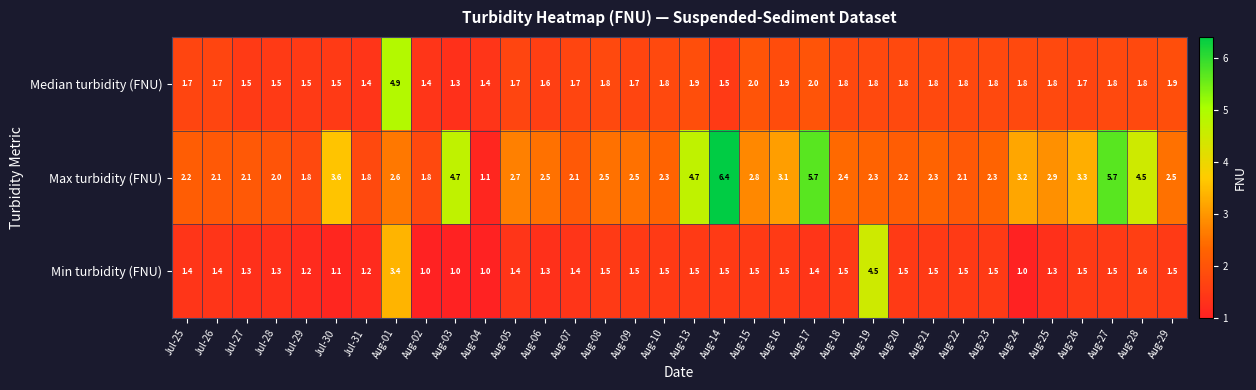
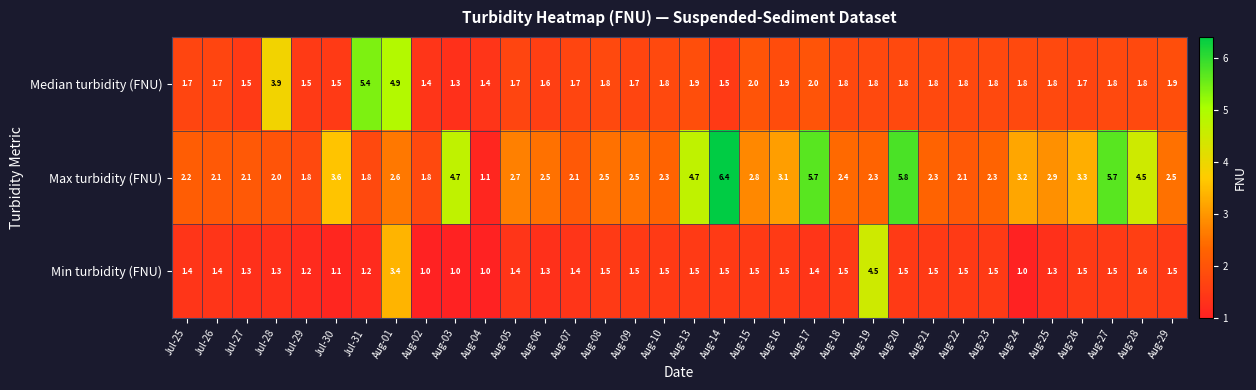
  {
    "Median turbidity (FNU)": {
      "Jul-25": 1.7,
      "Jul-26": 1.7,
      "Jul-27": 1.5,
-     "Jul-28": 1.5,
+     "Jul-28": 3.9,
      "Jul-29": 1.5,
      "Jul-30": 1.5,
-     "Jul-31": 1.4,
+     "Jul-31": 5.4,
      "Aug-01": 4.9,
      "Aug-02": 1.4,
      "Aug-03": 1.3,
      "Aug-04": 1.4,
      "Aug-05": 1.7,
      "Aug-06": 1.6,
      "Aug-07": 1.7,
      "Aug-08": 1.8,
      "Aug-09": 1.7,
      "Aug-10": 1.8,
      "Aug-13": 1.9,
      "Aug-14": 1.5,
      "Aug-15": 2.0,
      "Aug-16": 1.9,
      "Aug-17": 2.0,
      "Aug-18": 1.8,
      "Aug-19": 1.8,
      "Aug-20": 1.8,
      "Aug-21": 1.8,
      "Aug-22": 1.8,
      "Aug-23": 1.8,
      "Aug-24": 1.8,
      "Aug-25": 1.8,
      "Aug-26": 1.7,
      "Aug-27": 1.8,
      "Aug-28": 1.8,
      "Aug-29": 1.9
    },
    "Max turbidity (FNU)": {
      "Jul-25": 2.2,
      "Jul-26": 2.1,
      "Jul-27": 2.1,
      "Jul-28": 2.0,
      "Jul-29": 1.8,
      "Jul-30": 3.6,
      "Jul-31": 1.8,
      "Aug-01": 2.6,
      "Aug-02": 1.8,
      "Aug-03": 4.7,
      "Aug-04": 1.1,
      "Aug-05": 2.7,
      "Aug-06": 2.5,
      "Aug-07": 2.1,
      "Aug-08": 2.5,
      "Aug-09": 2.5,
      "Aug-10": 2.3,
      "Aug-13": 4.7,
      "Aug-14": 6.4,
      "Aug-15": 2.8,
      "Aug-16": 3.1,
      "Aug-17": 5.7,
      "Aug-18": 2.4,
      "Aug-19": 2.3,
-     "Aug-20": 2.2,
+     "Aug-20": 5.8,
      "Aug-21": 2.3,
      "Aug-22": 2.1,
      "Aug-23": 2.3,
      "Aug-24": 3.2,
      "Aug-25": 2.9,
      "Aug-26": 3.3,
      "Aug-27": 5.7,
      "Aug-28": 4.5,
      "Aug-29": 2.5
    },
    "Min turbidity (FNU)": {
      "Jul-25": 1.4,
      "Jul-26": 1.4,
      "Jul-27": 1.3,
      "Jul-28": 1.3,
      "Jul-29": 1.2,
      "Jul-30": 1.1,
      "Jul-31": 1.2,
      "Aug-01": 3.4,
      "Aug-02": 1.0,
      "Aug-03": 1.0,
      "Aug-04": 1.0,
      "Aug-05": 1.4,
      "Aug-06": 1.3,
      "Aug-07": 1.4,
      "Aug-08": 1.5,
      "Aug-09": 1.5,
      "Aug-10": 1.5,
      "Aug-13": 1.5,
      "Aug-14": 1.5,
      "Aug-15": 1.5,
      "Aug-16": 1.5,
      "Aug-17": 1.4,
      "Aug-18": 1.5,
      "Aug-19": 4.5,
      "Aug-20": 1.5,
      "Aug-21": 1.5,
      "Aug-22": 1.5,
      "Aug-23": 1.5,
      "Aug-24": 1.0,
      "Aug-25": 1.3,
      "Aug-26": 1.5,
      "Aug-27": 1.5,
      "Aug-28": 1.6,
      "Aug-29": 1.5
    }
  }
